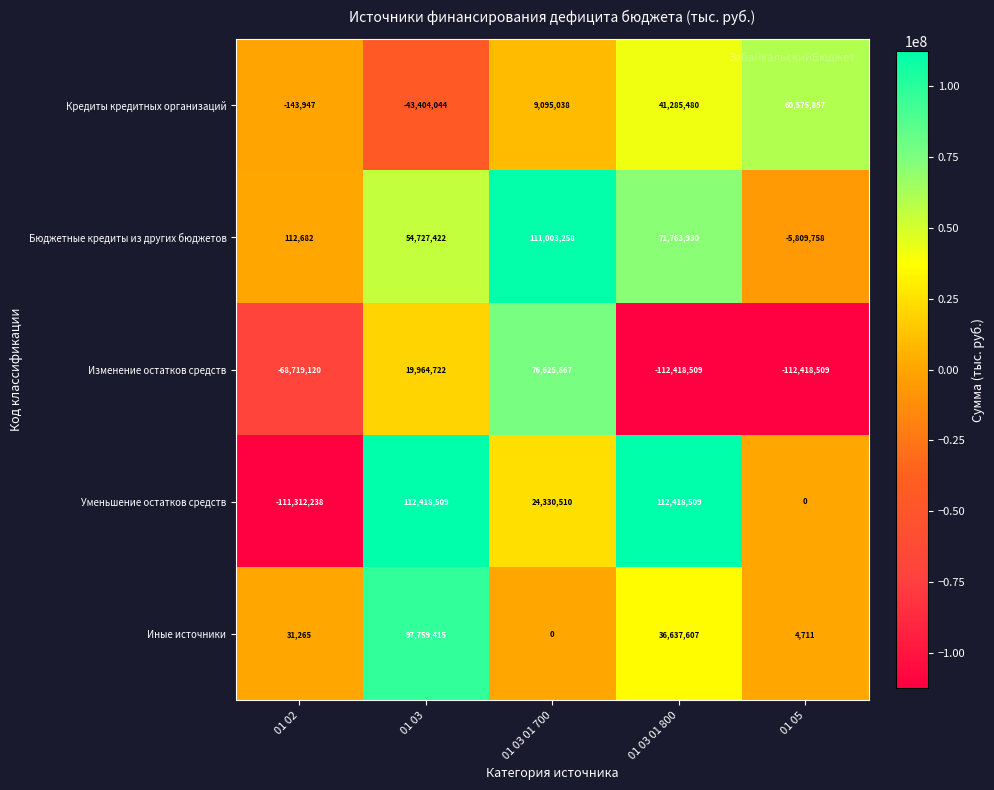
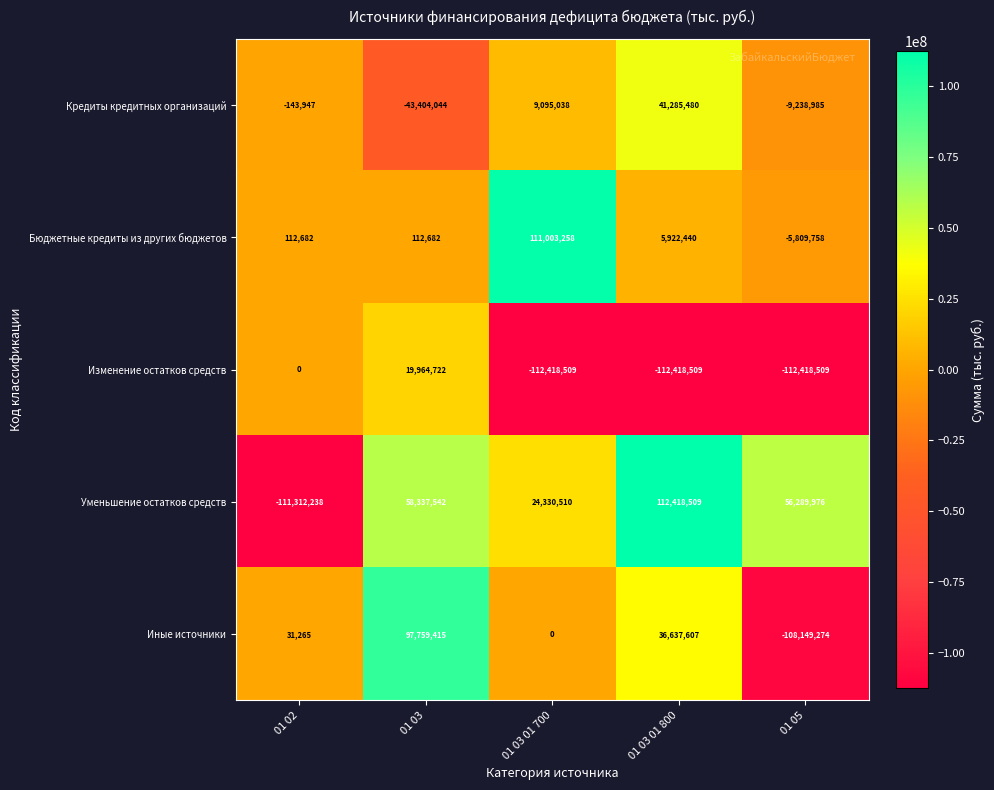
  {
    "Кредиты кредитных организаций": {
      "01 02": "-143,947",
      "01 03": "-43,404,044",
      "01 03 01 700": "9,095,038",
      "01 03 01 800": "41,285,480",
-     "01 05": "60,575,857"
+     "01 05": "-9,238,985"
    },
    "Бюджетные кредиты из других бюджетов": {
      "01 02": "112,682",
-     "01 03": "54,727,422",
+     "01 03": "112,682",
      "01 03 01 700": "111,003,258",
-     "01 03 01 800": "71,763,930",
+     "01 03 01 800": "5,922,440",
      "01 05": "-5,809,758"
    },
    "Изменение остатков средств": {
-     "01 02": "-68,719,120",
+     "01 02": "0",
      "01 03": "19,964,722",
-     "01 03 01 700": "76,625,667",
+     "01 03 01 700": "-112,418,509",
      "01 03 01 800": "-112,418,509",
      "01 05": "-112,418,509"
    },
    "Уменьшение остатков средств": {
      "01 02": "-111,312,238",
-     "01 03": "112,418,509",
+     "01 03": "58,337,542",
      "01 03 01 700": "24,330,510",
      "01 03 01 800": "112,418,509",
-     "01 05": "0"
+     "01 05": "56,289,976"
    },
    "Иные источники": {
      "01 02": "31,265",
      "01 03": "97,759,415",
      "01 03 01 700": "0",
      "01 03 01 800": "36,637,607",
-     "01 05": "4,711"
+     "01 05": "-108,149,274"
    }
  }
